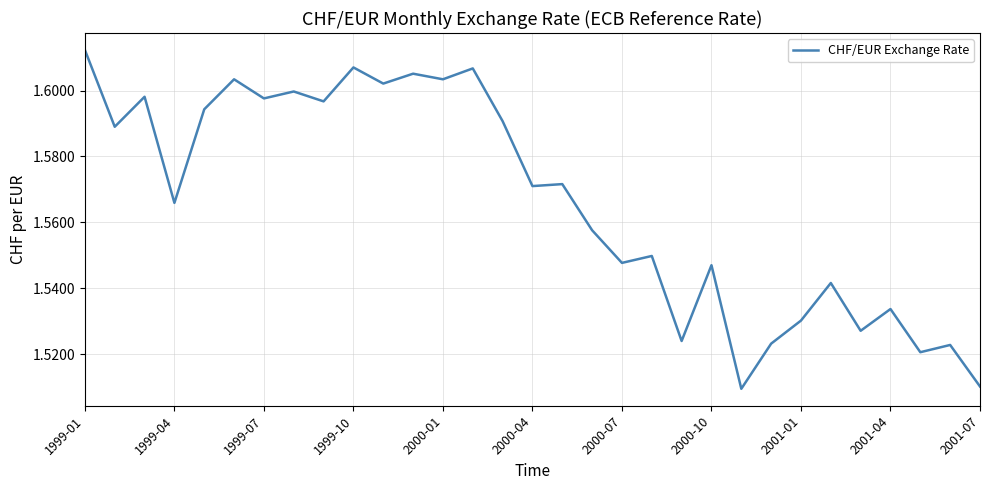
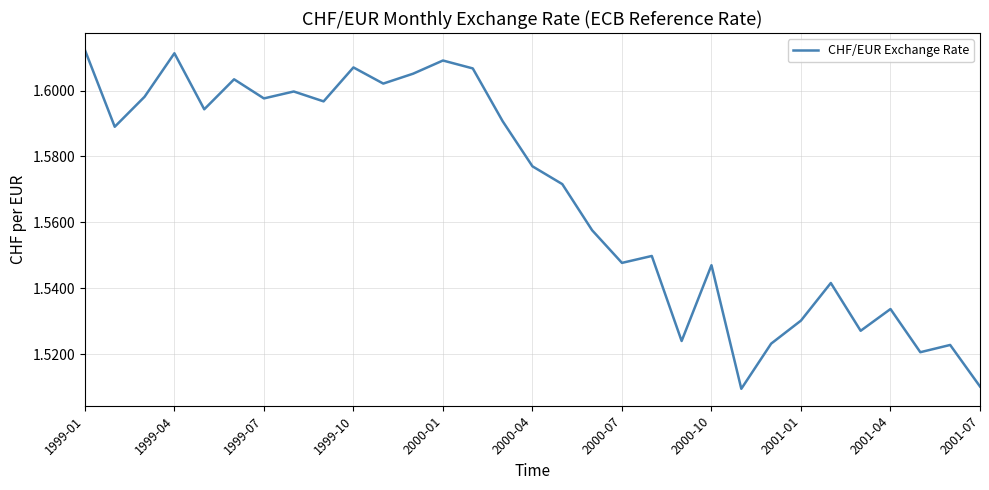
  {
    "1999-01": 1.612,
-   "1999-04": 1.566,
+   "1999-04": 1.611,
    "1999-07": 1.598,
    "1999-10": 1.607,
-   "2000-01": 1.603,
-   "2000-04": 1.571,
+   "2000-01": 1.609,
+   "2000-04": 1.577,
    "2000-07": 1.548,
    "2000-10": 1.547,
    "2001-01": 1.530,
    "2001-04": 1.534,
    "2001-07": 1.510
  }
